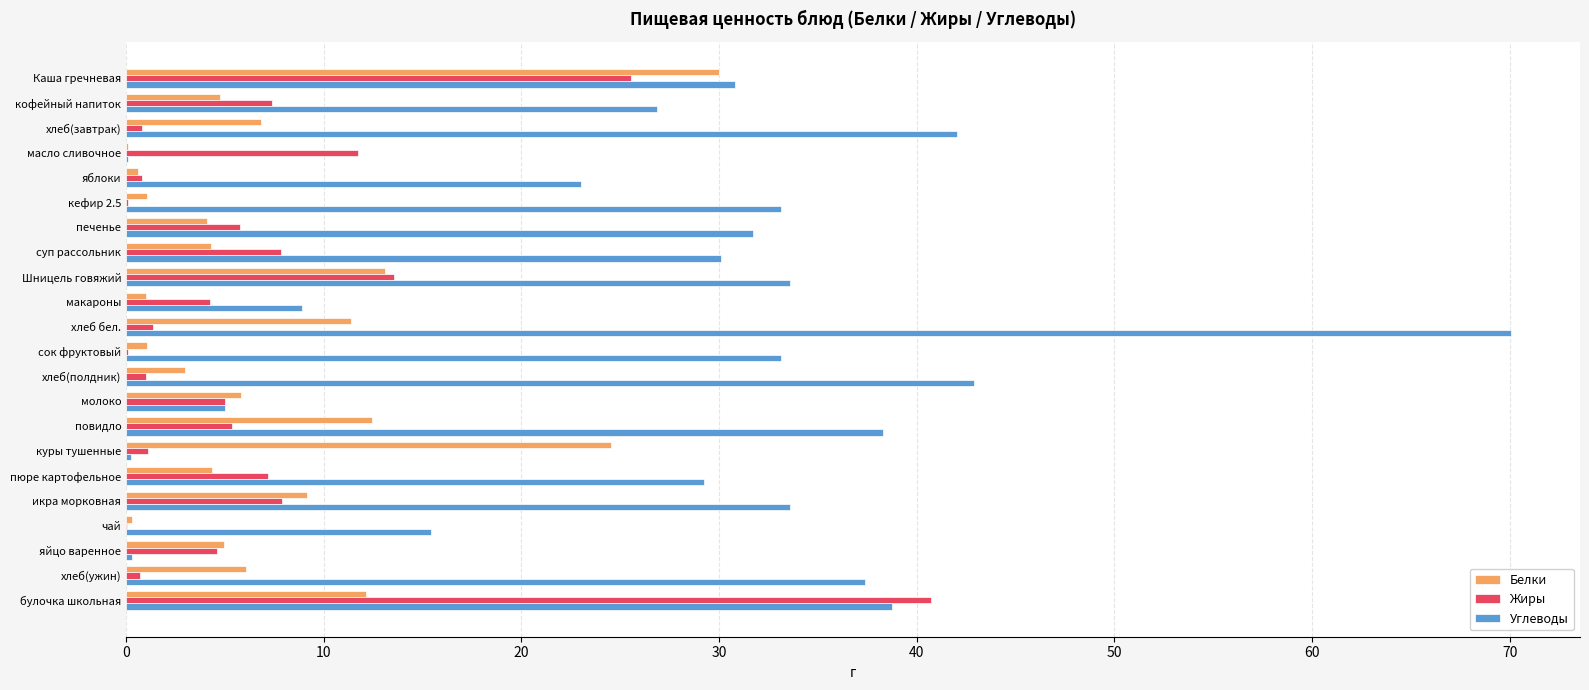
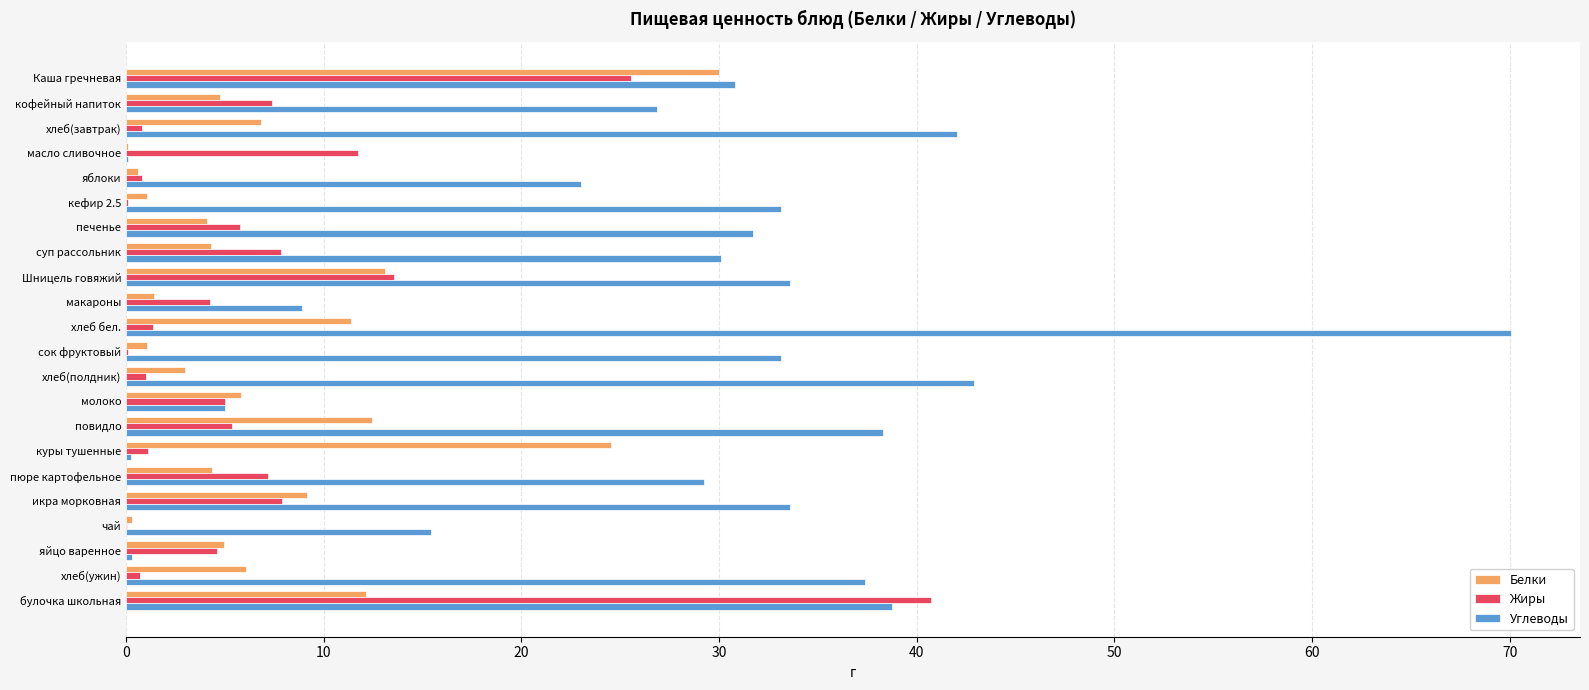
  {
    "Белки": {
      "Каша гречневая": 30.0,
      "кофейный напиток": 4.8,
      "хлеб(завтрак)": 6.8,
      "яблоки": 0.6,
      "кефир 2.5": 1.0,
      "печенье": 4.1,
      "суп рассольник": 4.3,
      "Шницель говяжий": 13.1,
-     "макароны": 1.0,
+     "макароны": 1.4,
      "хлеб бел.": 11.4,
      "сок фруктовый": 1.0,
      "хлеб(полдник)": 3.0,
      "молоко": 5.8,
      "повидло": 12.5,
      "куры тушенные": 24.5,
      "пюре картофельное": 4.3,
      "икра морковная": 9.1,
      "чай": 0.3,
      "яйцо варенное": 5.0,
      "хлеб(ужин)": 6.1,
      "булочка школьная": 12.2
    },
    "Жиры": {
      "Каша гречневая": 25.5,
      "кофейный напиток": 7.4,
      "хлеб(завтрак)": 0.8,
      "масло сливочное": 11.7,
      "яблоки": 0.8,
      "печенье": 5.8,
      "суп рассольник": 7.8,
      "Шницель говяжий": 13.6,
      "макароны": 4.3,
      "хлеб бел.": 1.4,
      "хлеб(полдник)": 1.0,
      "молоко": 5.0,
      "повидло": 5.4,
      "куры тушенные": 1.1,
      "пюре картофельное": 7.2,
      "икра морковная": 7.9,
      "яйцо варенное": 4.6,
      "хлеб(ужин)": 0.7,
      "булочка школьная": 40.7
    },
    "Углеводы": {
      "Каша гречневая": 30.8,
      "кофейный напиток": 26.9,
      "хлеб(завтрак)": 42.0,
      "яблоки": 23.0,
      "кефир 2.5": 33.1,
      "печенье": 31.7,
      "суп рассольник": 30.1,
      "Шницель говяжий": 33.6,
      "макароны": 8.9,
      "хлеб бел.": 70.1,
      "сок фруктовый": 33.1,
      "хлеб(полдник)": 42.9,
      "молоко": 5.0,
      "повидло": 38.3,
      "куры тушенные": 0.3,
      "пюре картофельное": 29.2,
      "икра морковная": 33.6,
      "чай": 15.4,
      "яйцо варенное": 0.3,
      "хлеб(ужин)": 37.4,
      "булочка школьная": 38.8
    }
  }
